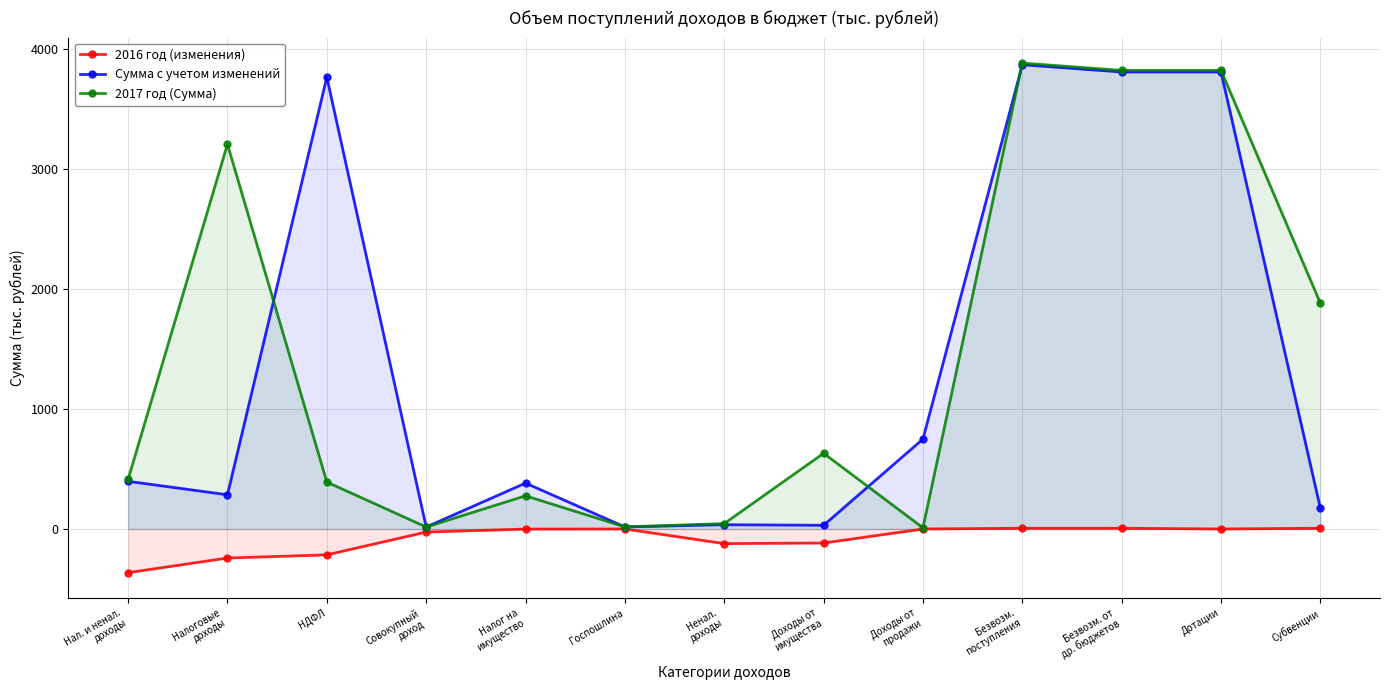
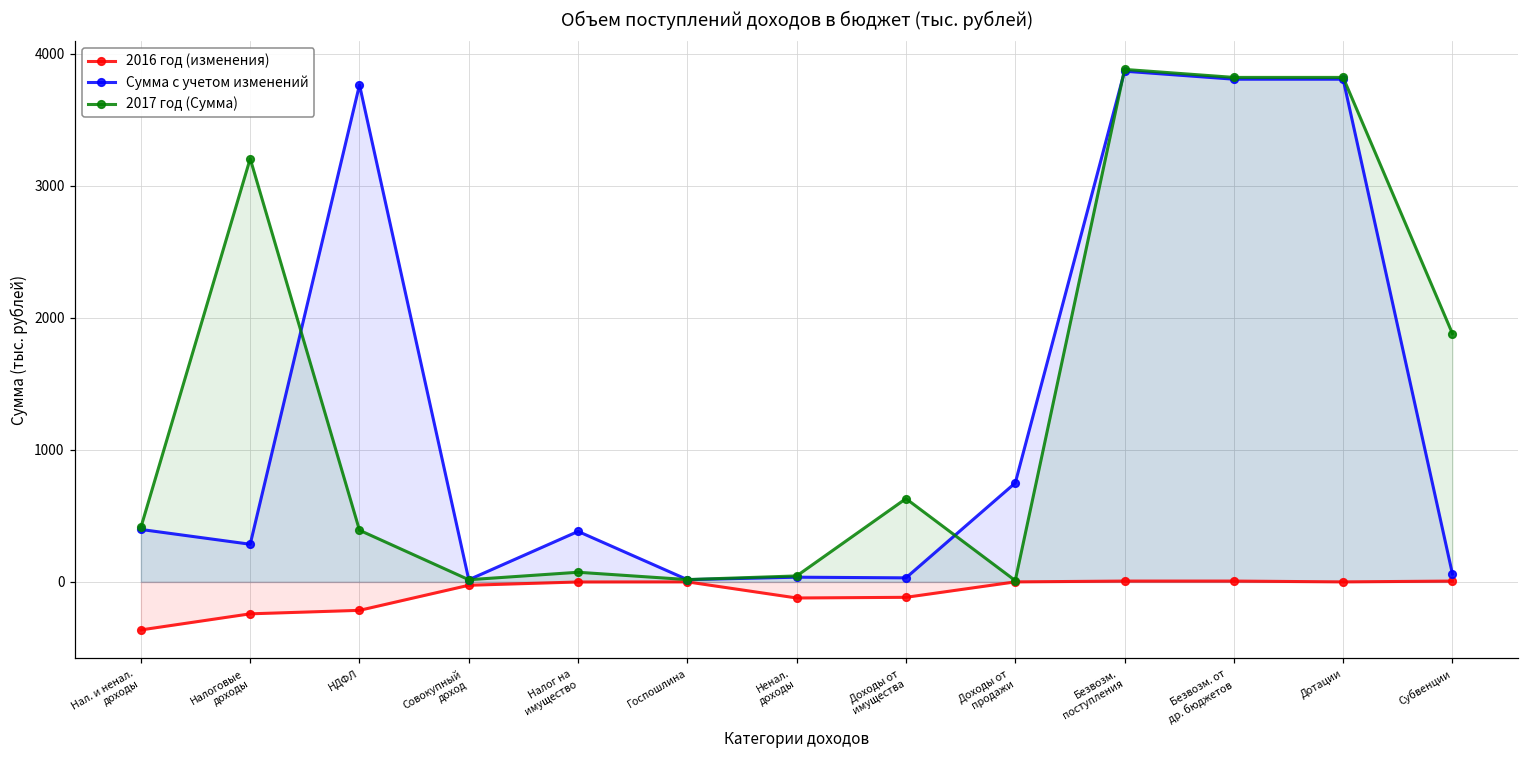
  {
    "Сумма с учетом изменений": {
      "Налоговые доходы": 290,
      "НДФЛ": 3760,
      "Налог на имущество": 380,
      "Доходы от имущества": 30,
      "Доходы от продажи": 750,
-     "Субвенции": 170
+     "Субвенции": 60
    },
    "2017 год (Сумма)": {
      "Налоговые доходы": 3210,
      "НДФЛ": 390,
-     "Налог на имущество": 280,
+     "Налог на имущество": 70,
      "Доходы от имущества": 630,
      "Субвенции": 1880
    }
  }
